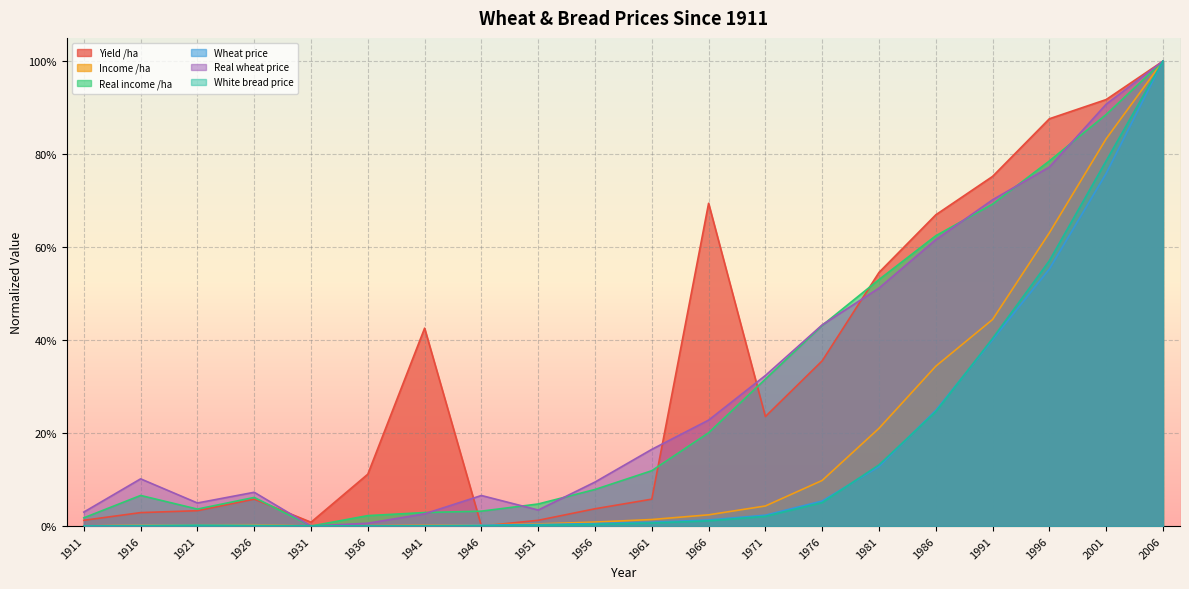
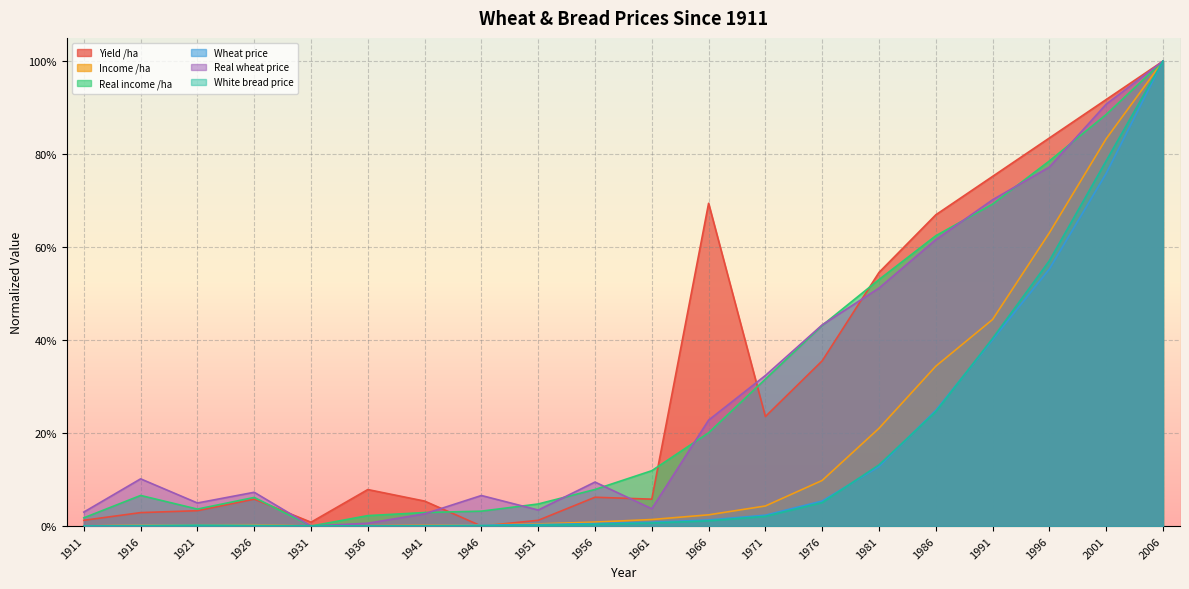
  {
    "Yield /ha": {
      "1916": "3%",
      "1931": "1%",
-     "1936": "11%",
-     "1941": "43%",
+     "1936": "8%",
+     "1941": "5%",
      "1951": "1%",
-     "1956": "4%",
+     "1956": "6%",
      "1961": "6%",
      "1966": "69%",
      "1971": "24%",
      "1976": "36%",
      "1981": "55%",
      "1986": "67%",
      "1991": "75%",
-     "1996": "88%",
+     "1996": "83%",
      "2001": "92%"
    },
    "Income /ha": {
      "1961": "1%",
      "1966": "2%",
      "1971": "4%",
      "1976": "10%",
      "1981": "21%",
      "1986": "34%",
      "1991": "44%",
      "1996": "63%",
      "2001": "83%"
    },
    "Real wheat price": {
      "1911": "3%",
      "1916": "10%",
      "1921": "5%",
      "1926": "7%",
      "1946": "7%",
      "1951": "3%",
      "1956": "9%",
-     "1961": "16%",
+     "1961": "4%",
      "1966": "23%",
      "1971": "32%",
      "1981": "51%",
      "1986": "62%",
      "1991": "70%",
      "1996": "77%",
      "2001": "91%"
    }
  }
